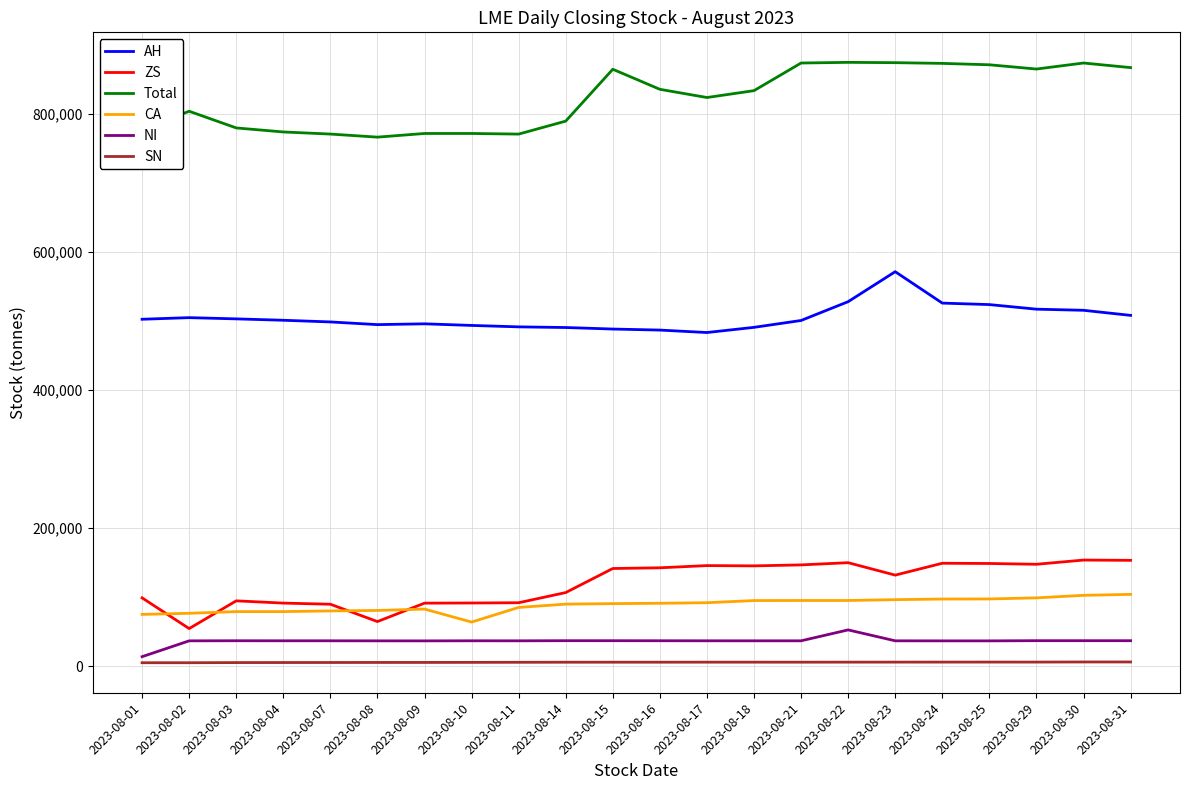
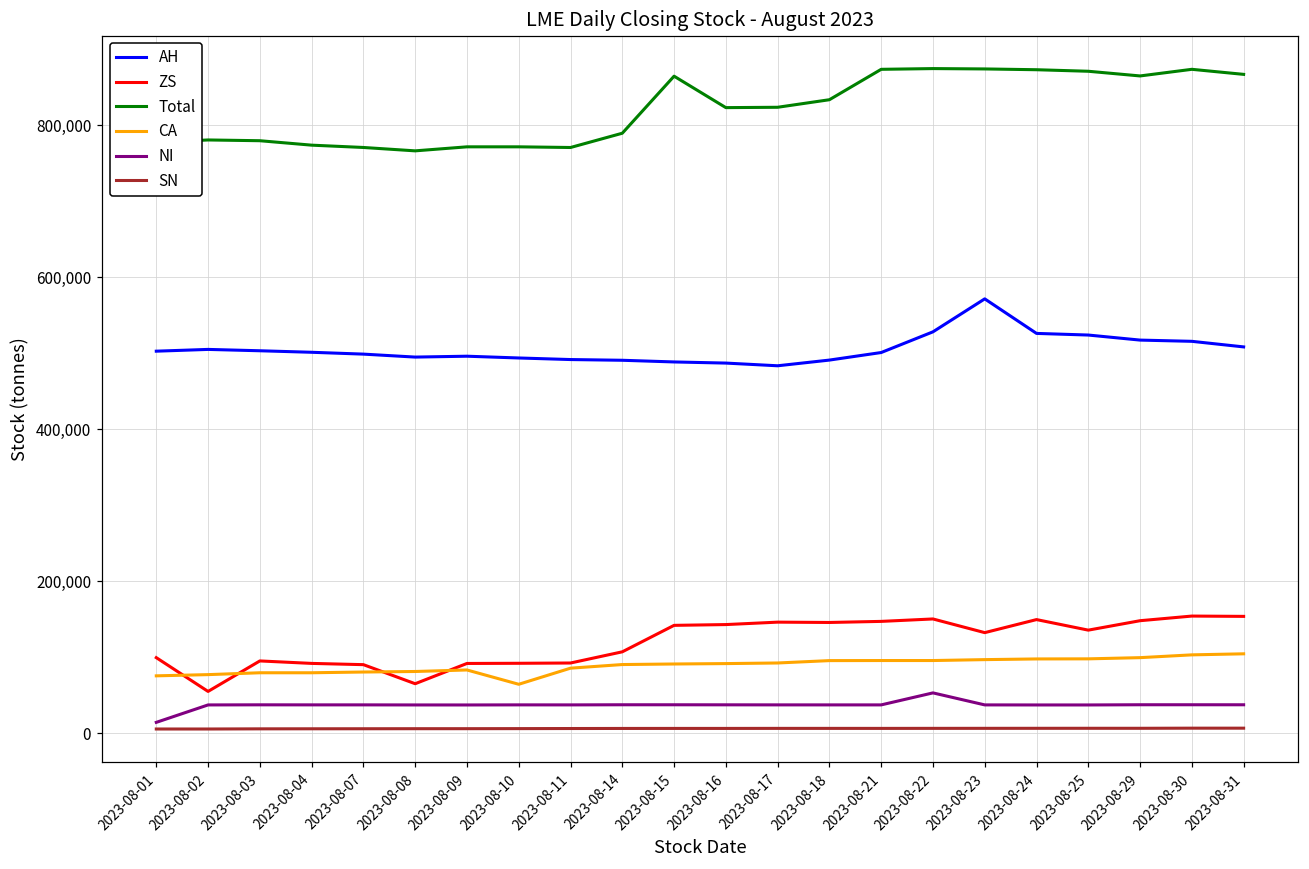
  {
    "AH": {
      "2023-08-01": "500,000",
      "2023-08-02": "510,000",
      "2023-08-03": "500,000",
      "2023-08-04": "500,000",
      "2023-08-07": "500,000",
      "2023-08-08": "500,000",
      "2023-08-09": "500,000",
      "2023-08-10": "490,000",
      "2023-08-11": "490,000",
      "2023-08-14": "490,000",
      "2023-08-15": "490,000",
      "2023-08-16": "490,000",
      "2023-08-17": "480,000",
      "2023-08-18": "490,000",
      "2023-08-21": "500,000",
      "2023-08-22": "530,000",
      "2023-08-23": "570,000",
      "2023-08-24": "530,000",
      "2023-08-25": "520,000",
      "2023-08-29": "520,000",
      "2023-08-30": "520,000",
      "2023-08-31": "510,000"
    },
    "ZS": {
      "2023-08-01": "100,000",
      "2023-08-02": "50,000",
      "2023-08-03": "90,000",
      "2023-08-04": "90,000",
      "2023-08-07": "90,000",
      "2023-08-08": "60,000",
      "2023-08-09": "90,000",
      "2023-08-10": "90,000",
      "2023-08-11": "90,000",
      "2023-08-14": "110,000",
      "2023-08-15": "140,000",
      "2023-08-16": "140,000",
      "2023-08-17": "150,000",
      "2023-08-18": "150,000",
      "2023-08-21": "150,000",
      "2023-08-22": "150,000",
      "2023-08-23": "130,000",
      "2023-08-24": "150,000",
-     "2023-08-25": "150,000",
+     "2023-08-25": "140,000",
      "2023-08-29": "150,000",
      "2023-08-30": "150,000",
      "2023-08-31": "150,000"
    },
    "Total": {
-     "2023-08-02": "800,000",
+     "2023-08-02": "780,000",
      "2023-08-03": "780,000",
      "2023-08-04": "770,000",
      "2023-08-07": "770,000",
      "2023-08-08": "770,000",
      "2023-08-09": "770,000",
      "2023-08-10": "770,000",
      "2023-08-11": "770,000",
      "2023-08-14": "790,000",
      "2023-08-15": "860,000",
-     "2023-08-16": "840,000",
+     "2023-08-16": "820,000",
      "2023-08-17": "820,000",
      "2023-08-18": "830,000",
      "2023-08-21": "870,000",
      "2023-08-22": "870,000",
      "2023-08-23": "870,000",
      "2023-08-24": "870,000",
      "2023-08-25": "870,000",
      "2023-08-29": "870,000",
      "2023-08-30": "870,000",
      "2023-08-31": "870,000"
    },
    "CA": {
      "2023-08-01": "80,000",
      "2023-08-02": "80,000",
      "2023-08-03": "80,000",
      "2023-08-04": "80,000",
      "2023-08-07": "80,000",
      "2023-08-08": "80,000",
      "2023-08-09": "80,000",
      "2023-08-10": "60,000",
      "2023-08-11": "90,000",
      "2023-08-14": "90,000",
      "2023-08-15": "90,000",
      "2023-08-16": "90,000",
      "2023-08-17": "90,000",
      "2023-08-18": "100,000",
      "2023-08-21": "100,000",
      "2023-08-22": "100,000",
      "2023-08-23": "100,000",
      "2023-08-24": "100,000",
      "2023-08-25": "100,000",
      "2023-08-29": "100,000",
      "2023-08-30": "100,000",
      "2023-08-31": "100,000"
    },
    "NI": {
      "2023-08-01": "10,000",
      "2023-08-02": "40,000",
      "2023-08-03": "40,000",
      "2023-08-04": "40,000",
      "2023-08-07": "40,000",
      "2023-08-08": "40,000",
      "2023-08-09": "40,000",
      "2023-08-10": "40,000",
      "2023-08-11": "40,000",
      "2023-08-14": "40,000",
      "2023-08-15": "40,000",
      "2023-08-16": "40,000",
      "2023-08-17": "40,000",
      "2023-08-18": "40,000",
      "2023-08-21": "40,000",
      "2023-08-22": "50,000",
      "2023-08-23": "40,000",
      "2023-08-24": "40,000",
      "2023-08-25": "40,000",
      "2023-08-29": "40,000",
      "2023-08-30": "40,000",
      "2023-08-31": "40,000"
    },
    "SN": {
      "2023-08-01": "10,000",
      "2023-08-02": "10,000",
      "2023-08-03": "10,000",
      "2023-08-04": "10,000",
      "2023-08-07": "10,000",
      "2023-08-08": "10,000",
      "2023-08-09": "10,000",
      "2023-08-10": "10,000",
      "2023-08-11": "10,000",
      "2023-08-14": "10,000",
      "2023-08-15": "10,000",
      "2023-08-16": "10,000",
      "2023-08-17": "10,000",
      "2023-08-18": "10,000",
      "2023-08-21": "10,000",
      "2023-08-22": "10,000",
      "2023-08-23": "10,000",
      "2023-08-24": "10,000",
      "2023-08-25": "10,000",
      "2023-08-29": "10,000",
      "2023-08-30": "10,000",
      "2023-08-31": "10,000"
    }
  }
